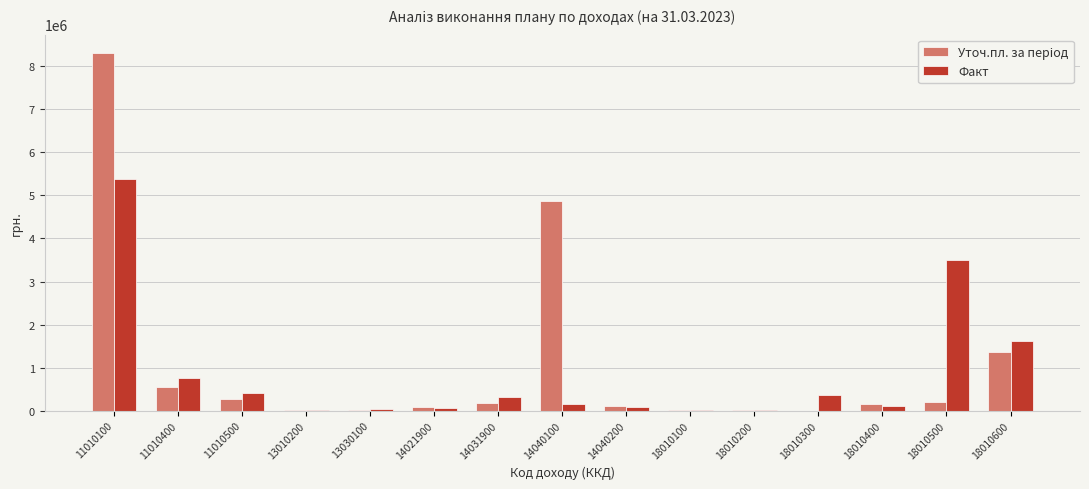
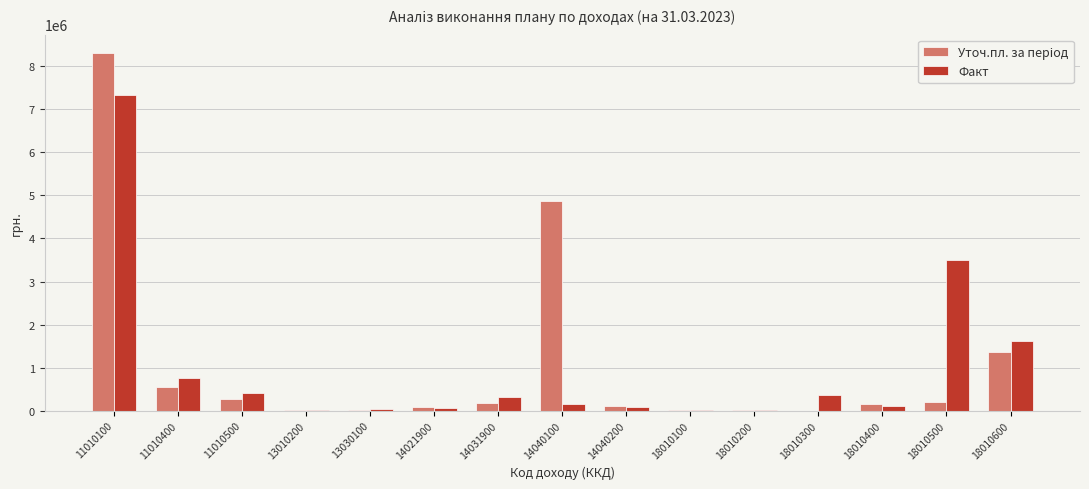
  {
    "Уточ.пл. за період": {
      "11010100": 8300000,
      "11010400": 500000,
      "11010500": 300000,
      "14021900": 100000,
      "14031900": 200000,
      "14040100": 4900000,
      "14040200": 100000,
      "18010300": 0,
      "18010400": 200000,
      "18010500": 200000,
      "18010600": 1400000
    },
    "Факт": {
-     "11010100": 5400000,
+     "11010100": 7300000,
      "11010400": 700000,
      "11010500": 400000,
      "14031900": 300000,
      "14040100": 200000,
      "14040200": 100000,
      "18010300": 400000,
      "18010400": 100000,
      "18010500": 3500000,
      "18010600": 1600000
    }
  }
